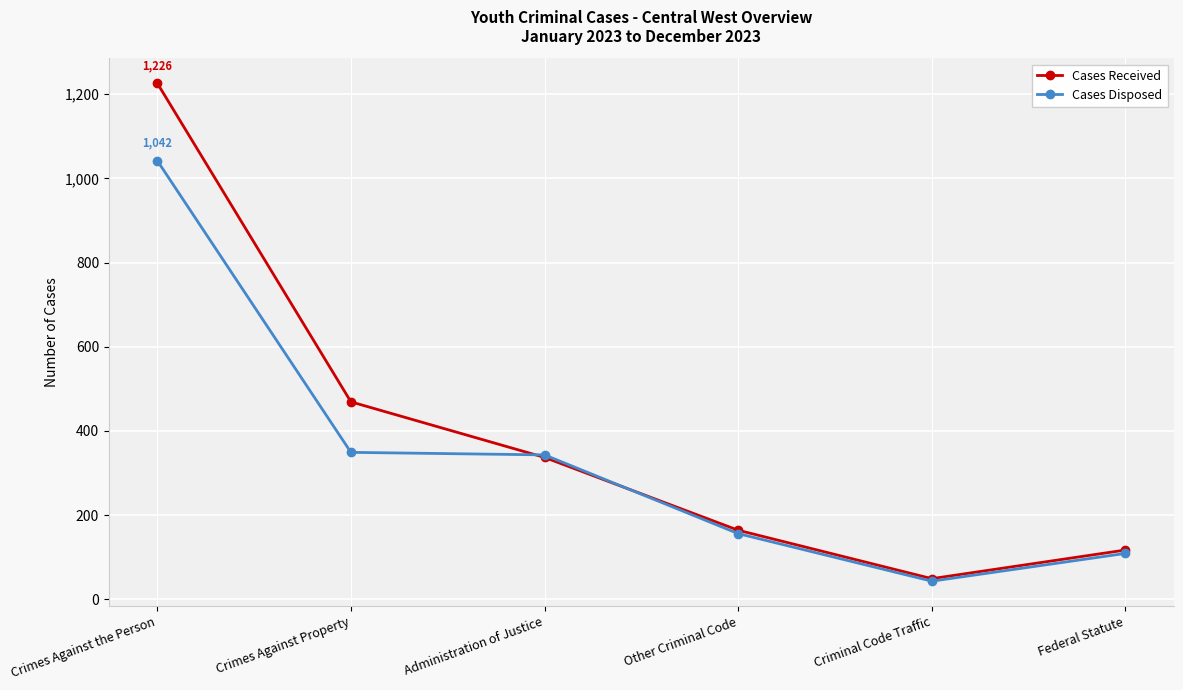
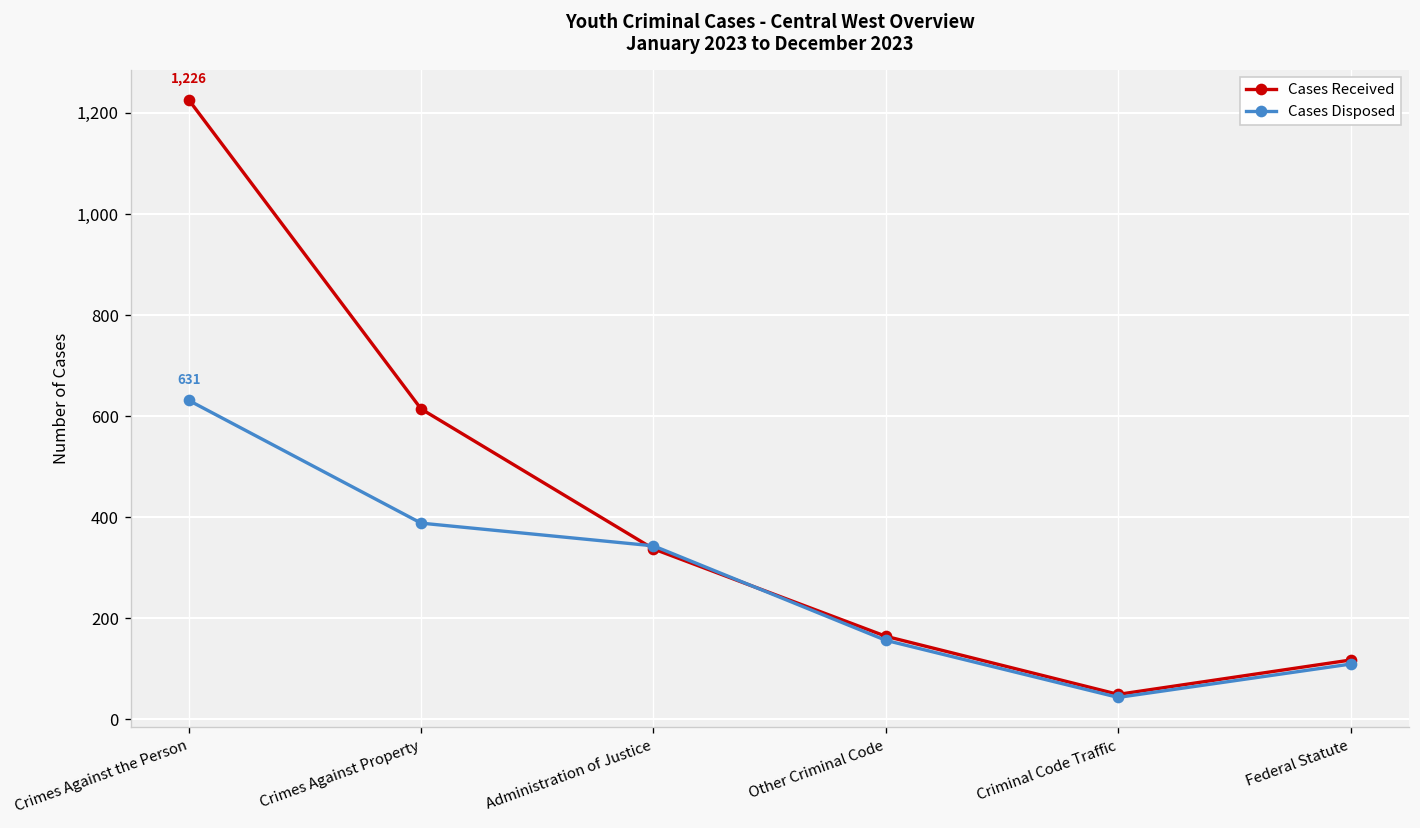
  {
    "Cases Received": {
-     "Crimes Against Property": "470",
+     "Crimes Against Property": "610",
      "Other Criminal Code": "160",
      "Criminal Code Traffic": "50",
      "Federal Statute": "120"
    },
    "Cases Disposed": {
-     "Crimes Against the Person": "1,042",
-     "Crimes Against Property": "350"
+     "Crimes Against the Person": "631",
+     "Crimes Against Property": "390"
    }
  }
